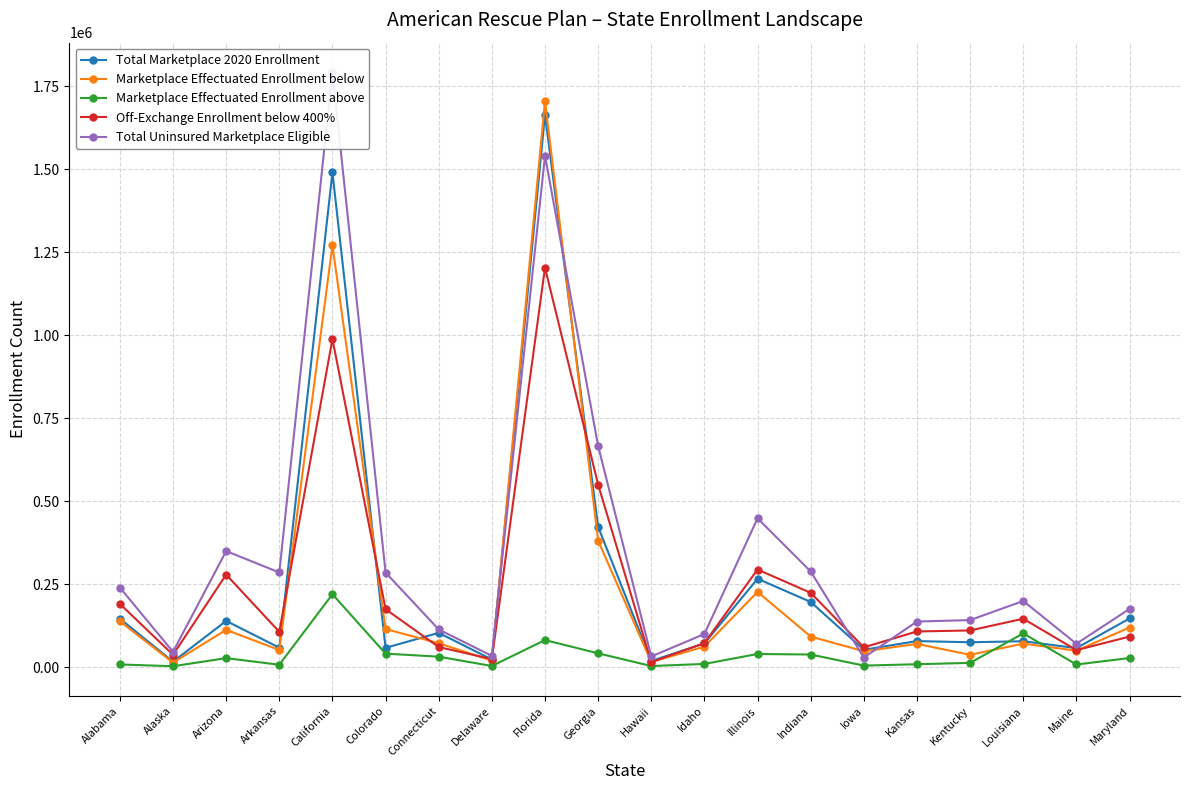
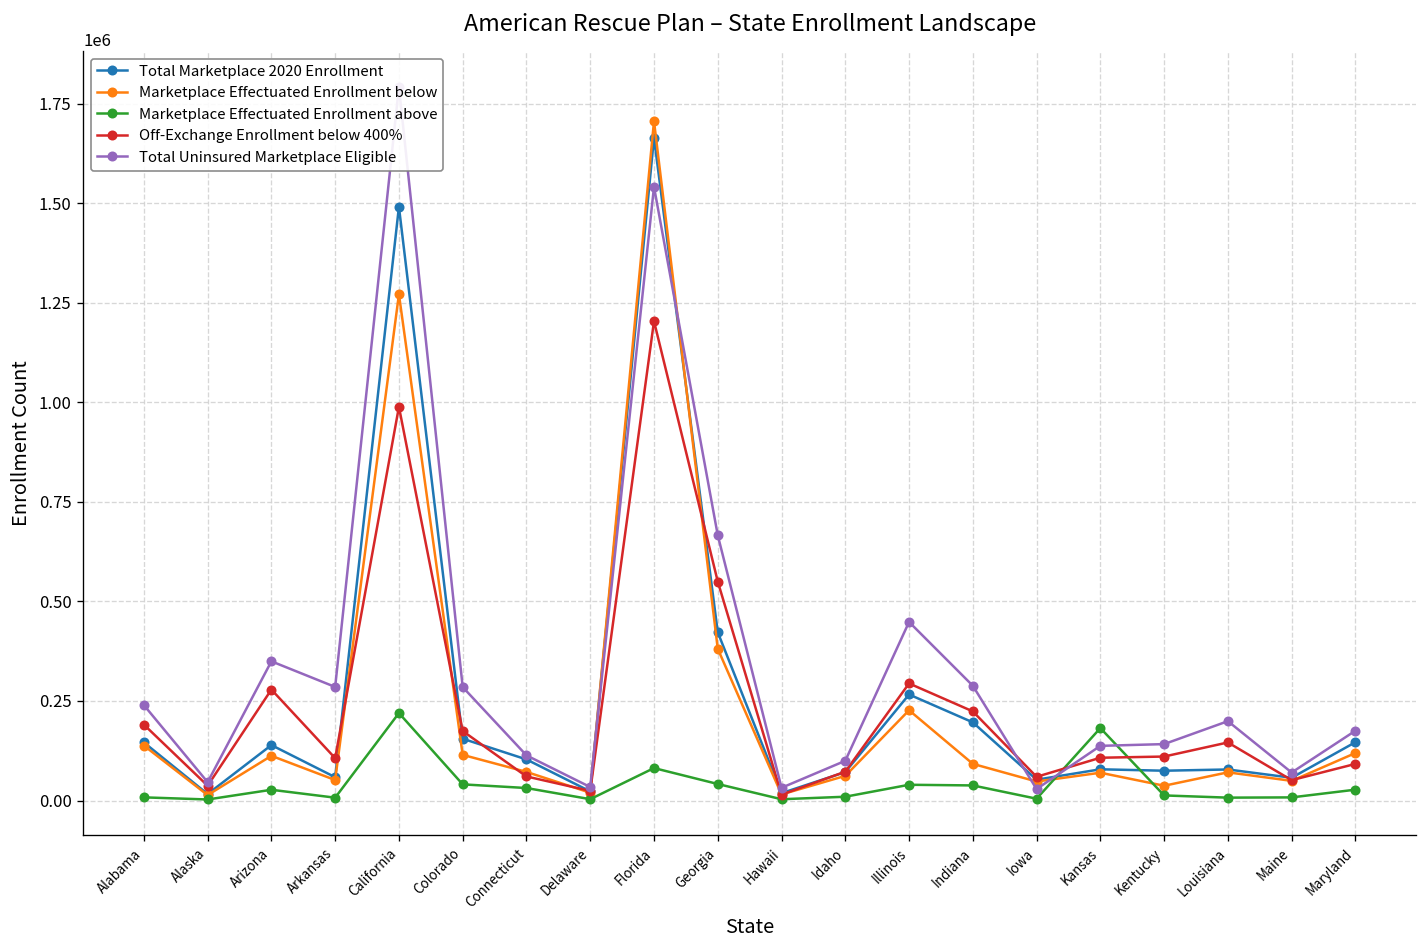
  {
    "Total Marketplace 2020 Enrollment": {
      "Alabama": 150000,
      "Arizona": 140000,
      "California": 1490000,
-     "Colorado": 60000,
+     "Colorado": 160000,
      "Connecticut": 100000,
      "Florida": 1660000,
      "Georgia": 420000,
      "Illinois": 270000,
      "Indiana": 200000,
      "Kansas": 80000,
      "Kentucky": 70000,
      "Maryland": 150000
    },
    "Marketplace Effectuated Enrollment below": {
      "Alabama": 140000,
      "Arizona": 110000,
      "California": 1270000,
      "Colorado": 110000,
      "Connecticut": 70000,
      "Florida": 1710000,
      "Georgia": 380000,
      "Idaho": 60000,
      "Illinois": 230000,
      "Indiana": 90000,
      "Kansas": 70000,
      "Kentucky": 40000,
      "Maryland": 120000
    },
    "Marketplace Effectuated Enrollment above": {
      "Alabama": 10000,
      "Alaska": 0,
      "Arizona": 30000,
      "Arkansas": 10000,
      "California": 220000,
      "Colorado": 40000,
      "Connecticut": 30000,
      "Delaware": 0,
      "Florida": 80000,
      "Georgia": 40000,
      "Hawaii": 0,
      "Idaho": 10000,
      "Illinois": 40000,
      "Indiana": 40000,
      "Iowa": 0,
-     "Kansas": 10000,
+     "Kansas": 180000,
      "Kentucky": 10000,
-     "Louisiana": 100000,
+     "Louisiana": 10000,
      "Maine": 10000,
      "Maryland": 30000
    },
    "Off-Exchange Enrollment below 400%": {
      "Alabama": 190000,
      "Alaska": 40000,
      "Arizona": 280000,
      "Arkansas": 110000,
      "California": 990000,
      "Colorado": 170000,
      "Connecticut": 60000,
      "Florida": 1200000,
      "Georgia": 550000,
      "Illinois": 290000,
      "Indiana": 220000,
      "Kansas": 110000,
      "Kentucky": 110000,
      "Louisiana": 150000,
      "Maryland": 90000
    },
    "Total Uninsured Marketplace Eligible": {
      "Alabama": 240000,
      "Alaska": 50000,
      "Arizona": 350000,
      "Arkansas": 290000,
      "Colorado": 280000,
      "Connecticut": 110000,
      "Delaware": 30000,
      "Florida": 1540000,
      "Georgia": 670000,
      "Hawaii": 30000,
      "Idaho": 100000,
      "Illinois": 450000,
      "Indiana": 290000,
      "Iowa": 30000,
      "Kansas": 140000,
      "Kentucky": 140000,
      "Louisiana": 200000,
      "Maine": 70000,
      "Maryland": 180000
    }
  }
